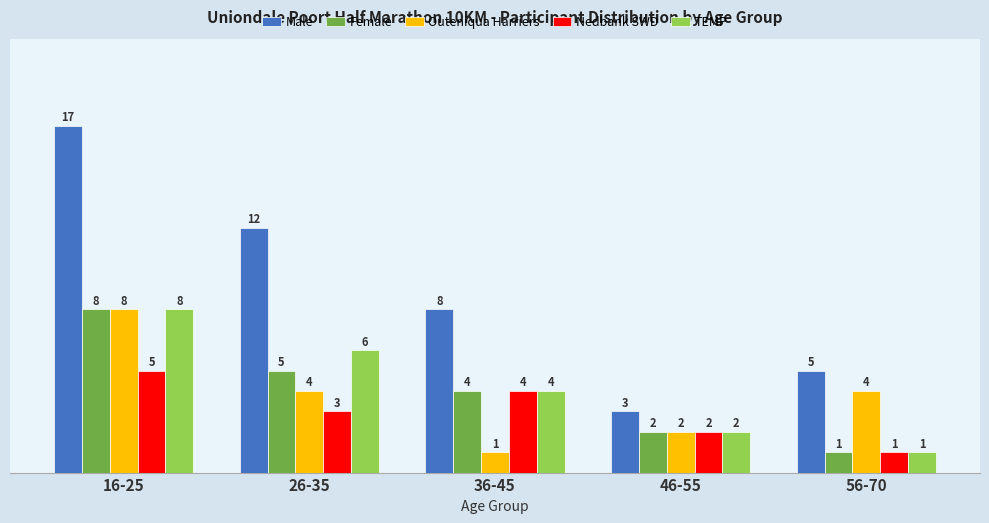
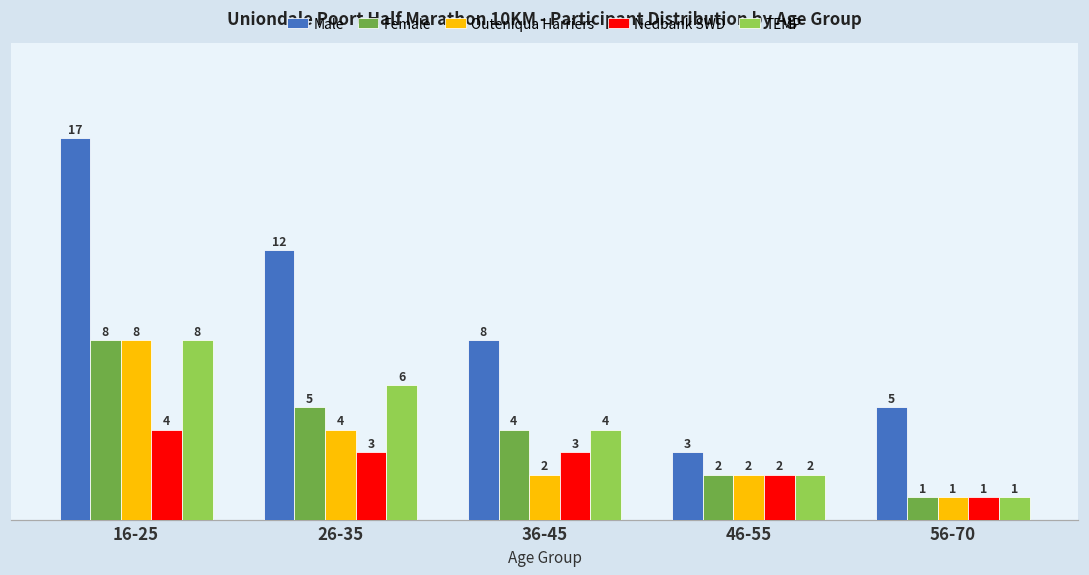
  {
    "Male": {
      "16-25": 17,
      "26-35": 12,
      "36-45": 8,
      "46-55": 3,
      "56-70": 5
    },
    "Outeniqua Harriers": {
      "16-25": 8,
      "26-35": 4,
-     "36-45": 1,
+     "36-45": 2,
      "46-55": 2,
-     "56-70": 4
+     "56-70": 1
    },
    "Nedbank SWD": {
-     "16-25": 5,
+     "16-25": 4,
      "26-35": 3,
-     "36-45": 4,
+     "36-45": 3,
      "46-55": 2,
      "56-70": 1
    }
  }
